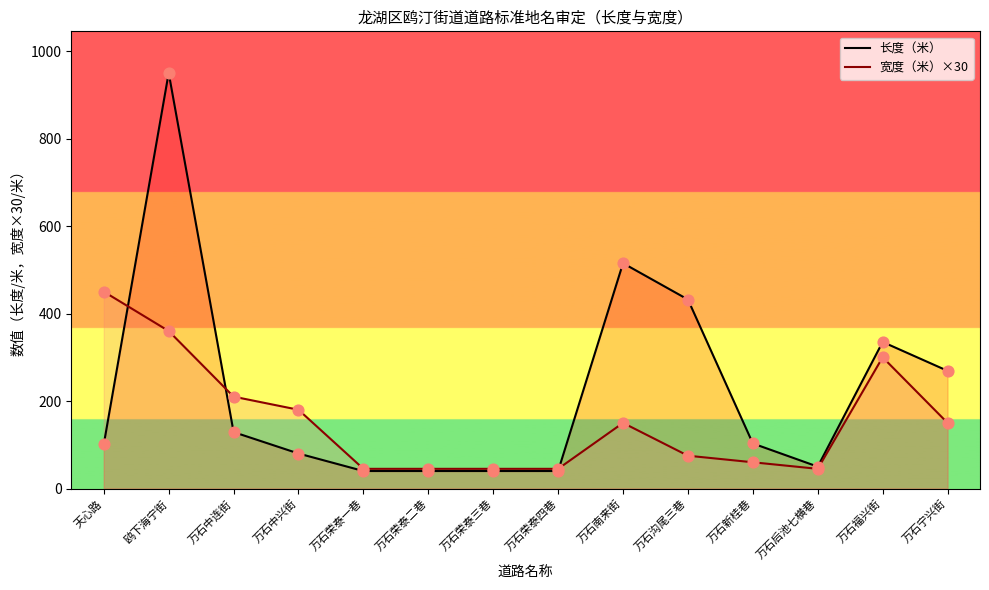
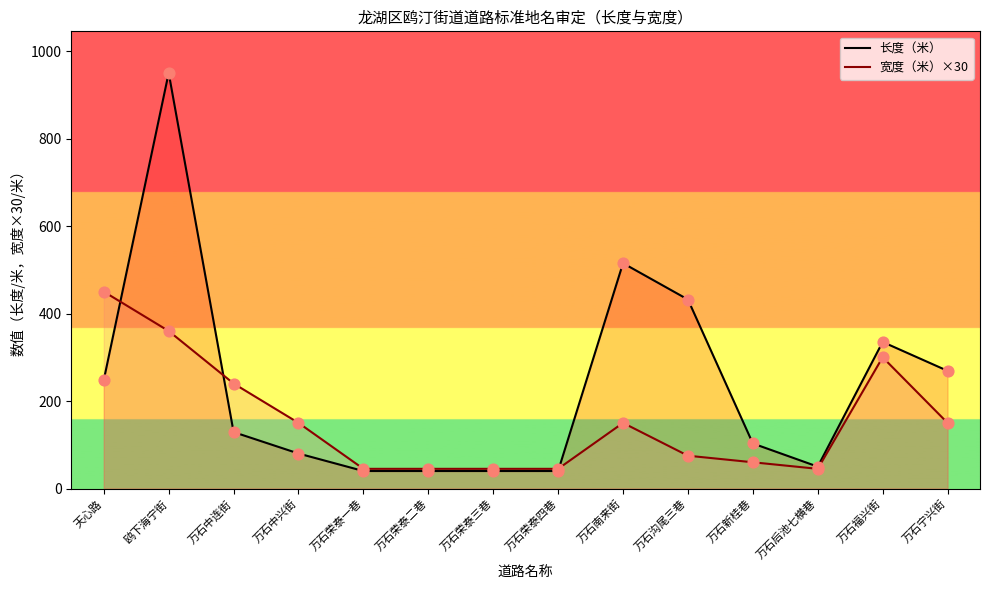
  {
    "长度（米）": {
-     "天心路": 100,
+     "天心路": 250,
      "鸥下海宁街": 950,
      "万石中连街": 130,
      "万石中兴街": 80,
      "万石南来街": 520,
      "万石沟尾三巷": 430,
      "万石新桂巷": 100,
      "万石福兴街": 340,
      "万石宁兴街": 270
    },
    "宽度（米）×30": {
      "天心路": 450,
      "鸥下海宁街": 360,
-     "万石中连街": 210,
-     "万石中兴街": 180,
+     "万石中连街": 240,
+     "万石中兴街": 150,
      "万石南来街": 150,
      "万石沟尾三巷": 80,
      "万石新桂巷": 60,
      "万石福兴街": 300,
      "万石宁兴街": 150
    }
  }
